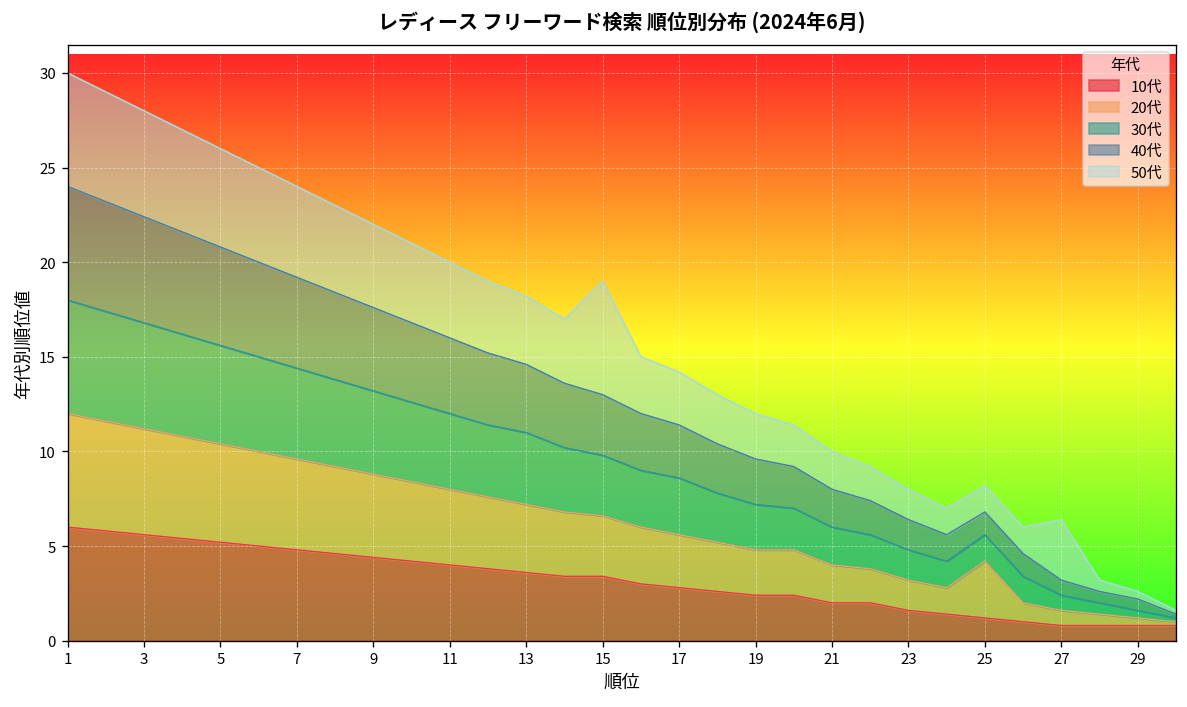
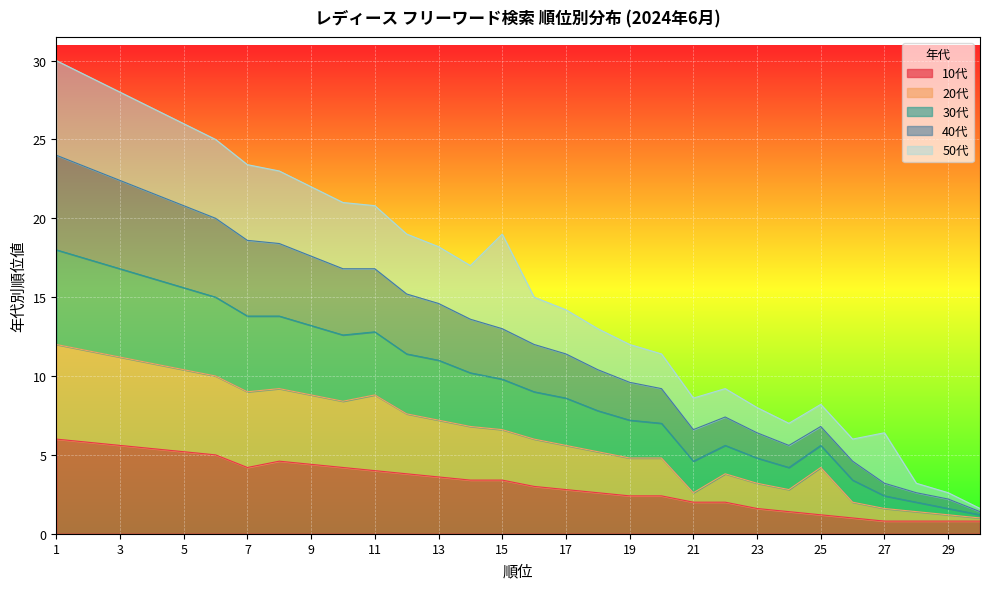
  {
    "10代": {
      "1": 6.0,
      "3": 5.6,
      "5": 5.2,
-     "7": 4.8,
+     "7": 4.2,
      "9": 4.4,
      "11": 4.0,
      "13": 3.6,
      "15": 3.4,
      "17": 2.8,
      "19": 2.4,
      "21": 2.0,
      "23": 1.6,
      "25": 1.2,
      "27": 0.8,
      "29": 0.8
    },
    "20代": {
      "1": 6.0,
      "3": 5.6,
      "5": 5.2,
      "7": 4.8,
      "9": 4.4,
-     "11": 4.0,
+     "11": 4.8,
      "13": 3.6,
      "15": 3.2,
      "17": 2.8,
      "19": 2.4,
-     "21": 2.0,
+     "21": 0.6,
      "23": 1.6,
      "25": 3.0,
      "27": 0.8,
      "29": 0.4
    },
    "50代": {
      "1": 6.0,
      "3": 5.6,
      "5": 5.2,
      "7": 4.8,
      "9": 4.4,
      "11": 4.0,
      "13": 3.6,
      "15": 6.0,
      "17": 2.8,
      "19": 2.4,
      "21": 2.0,
      "23": 1.6,
      "25": 1.4,
      "27": 3.2,
      "29": 0.4
    }
  }
